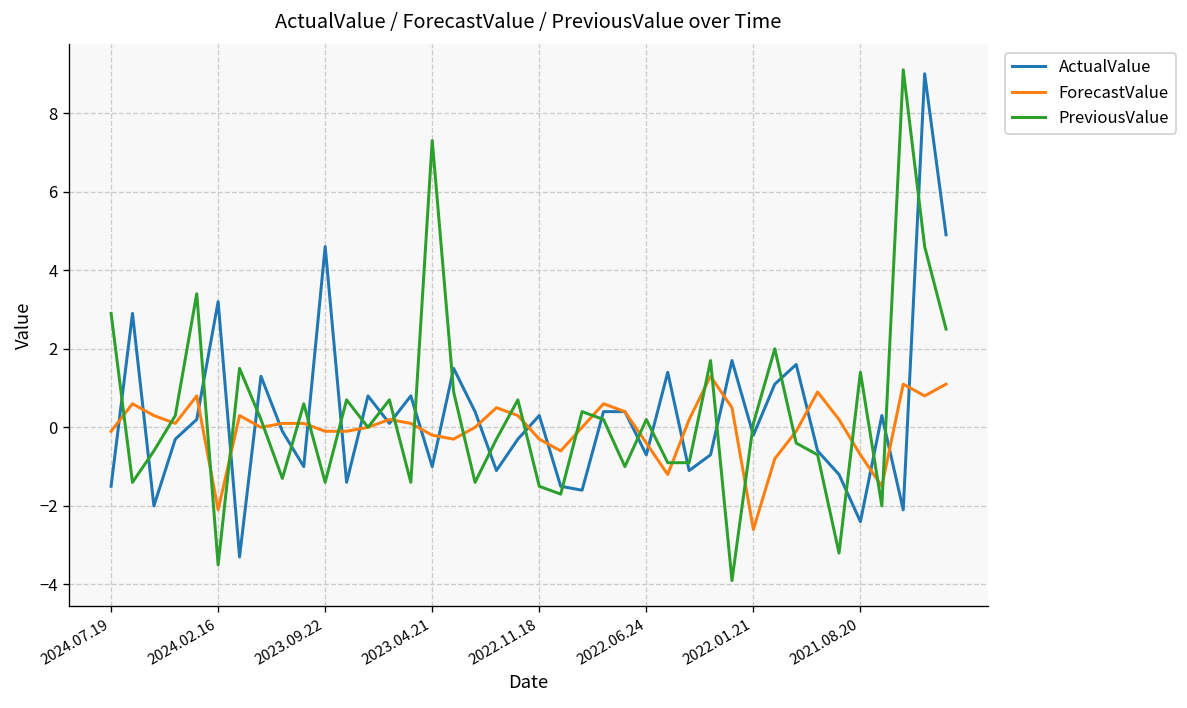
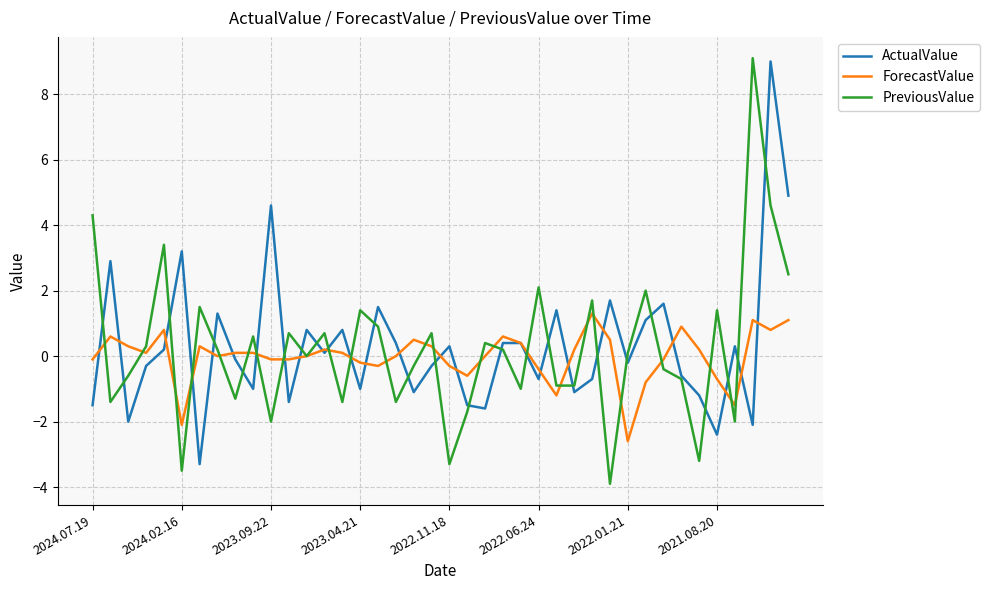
  {
    "ActualValue": {
      "2024.07.19": -1.5,
      "2024.02.16": 3.2,
      "2023.09.22": 4.6,
      "2023.04.21": -1.0,
      "2022.11.18": 0.3,
      "2022.06.24": -0.7,
      "2022.01.21": -0.2,
      "2021.08.20": -2.4
    },
    "ForecastValue": {
      "2024.07.19": -0.1,
      "2024.02.16": -2.1,
      "2023.09.22": -0.1,
      "2023.04.21": -0.2,
      "2022.11.18": -0.3,
      "2022.06.24": -0.4,
      "2022.01.21": -2.6,
      "2021.08.20": -0.7
    },
    "PreviousValue": {
-     "2024.07.19": 2.9,
+     "2024.07.19": 4.3,
      "2024.02.16": -3.5,
-     "2023.09.22": -1.4,
-     "2023.04.21": 7.3,
-     "2022.11.18": -1.5,
-     "2022.06.24": 0.2,
+     "2023.09.22": -2.0,
+     "2023.04.21": 1.4,
+     "2022.11.18": -3.3,
+     "2022.06.24": 2.1,
      "2022.01.21": 0.1,
      "2021.08.20": 1.4
    }
  }
